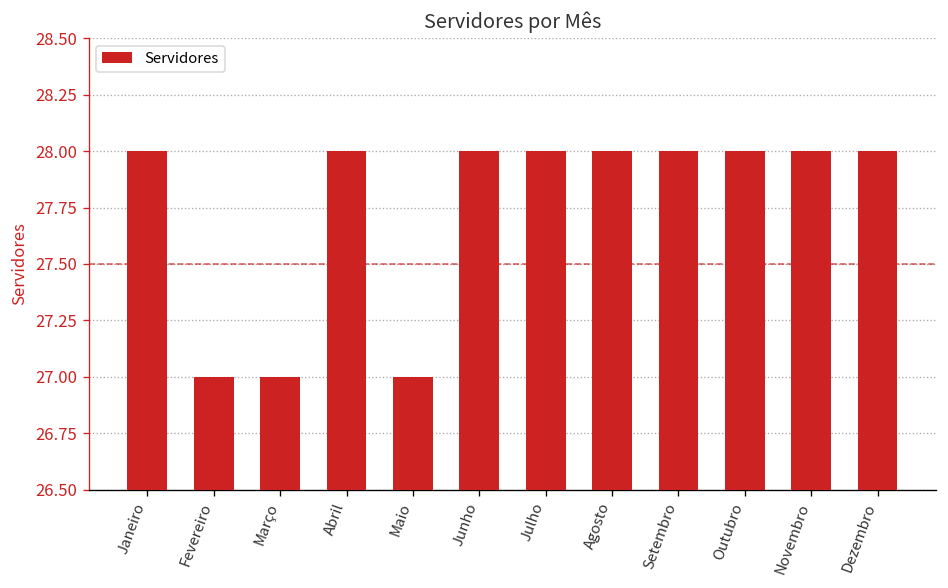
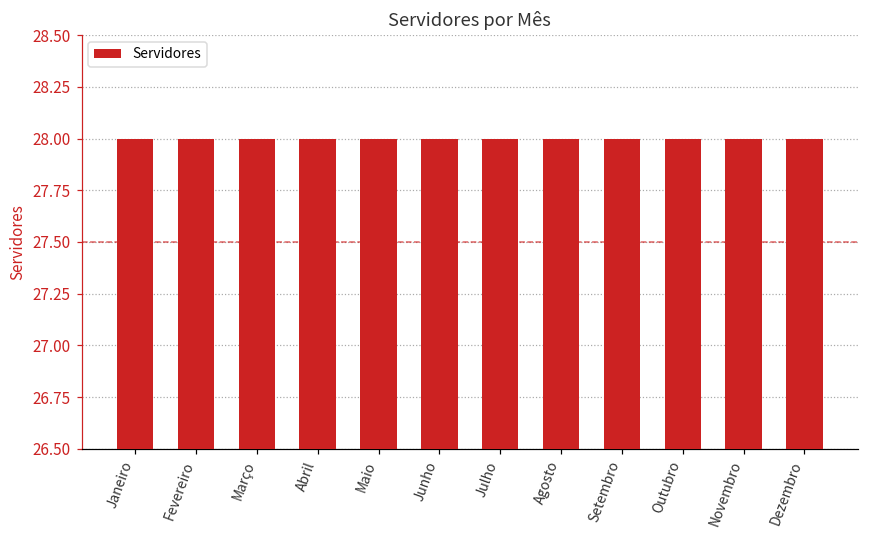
  {
    "Janeiro": 28,
-   "Fevereiro": 27,
-   "Março": 27,
+   "Fevereiro": 28,
+   "Março": 28,
    "Abril": 28,
-   "Maio": 27,
+   "Maio": 28,
    "Junho": 28,
    "Julho": 28,
    "Agosto": 28,
    "Setembro": 28,
    "Outubro": 28,
    "Novembro": 28,
    "Dezembro": 28
  }
